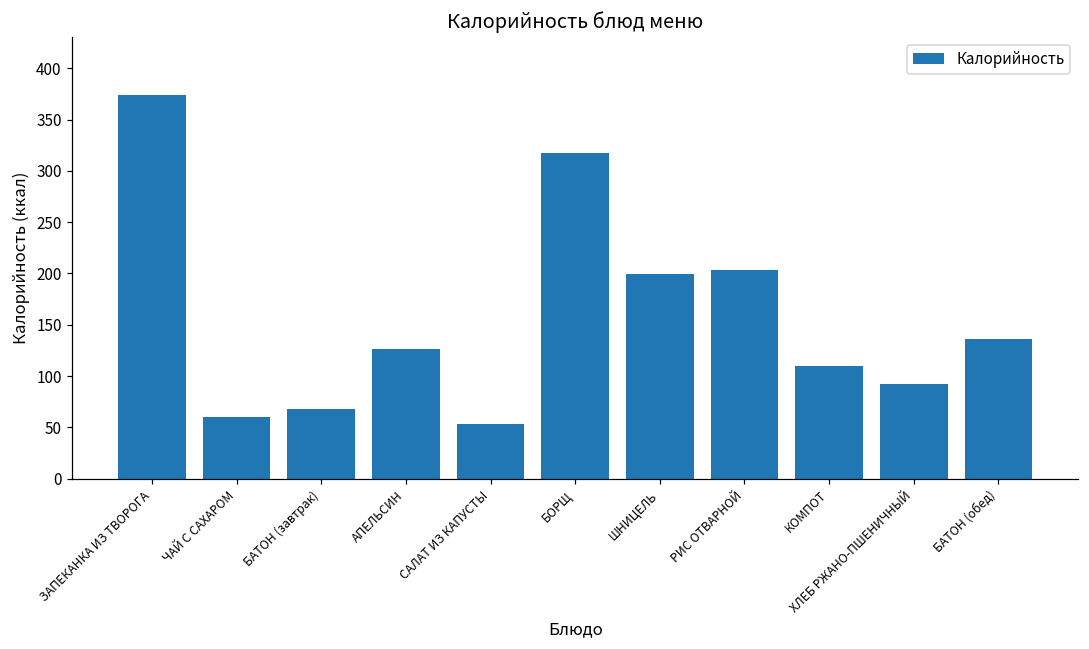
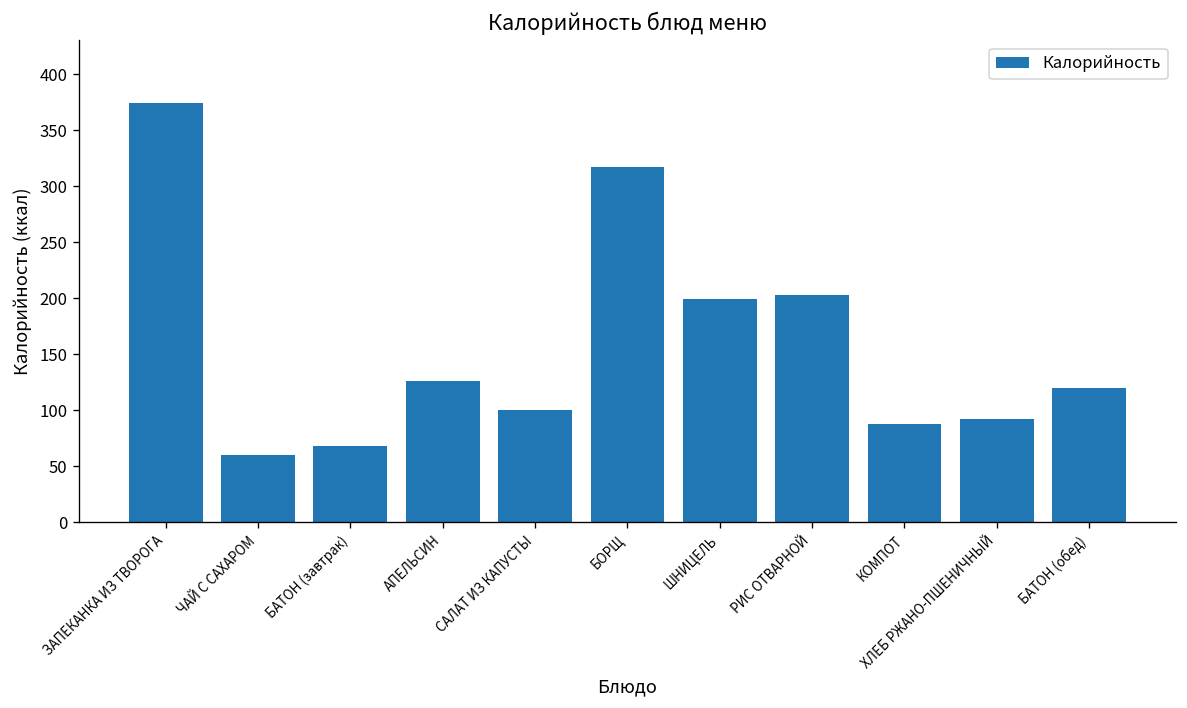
  {
    "ЗАПЕКАНКА ИЗ ТВОРОГА": 370,
    "ЧАЙ С САХАРОМ": 60,
    "БАТОН (завтрак)": 70,
    "АПЕЛЬСИН": 130,
-   "САЛАТ ИЗ КАПУСТЫ": 50,
+   "САЛАТ ИЗ КАПУСТЫ": 100,
    "БОРЩ": 320,
    "ШНИЦЕЛЬ": 200,
    "РИС ОТВАРНОЙ": 200,
-   "КОМПОТ": 110,
+   "КОМПОТ": 90,
    "ХЛЕБ РЖАНО-ПШЕНИЧНЫЙ": 90,
-   "БАТОН (обед)": 140
+   "БАТОН (обед)": 120
  }
